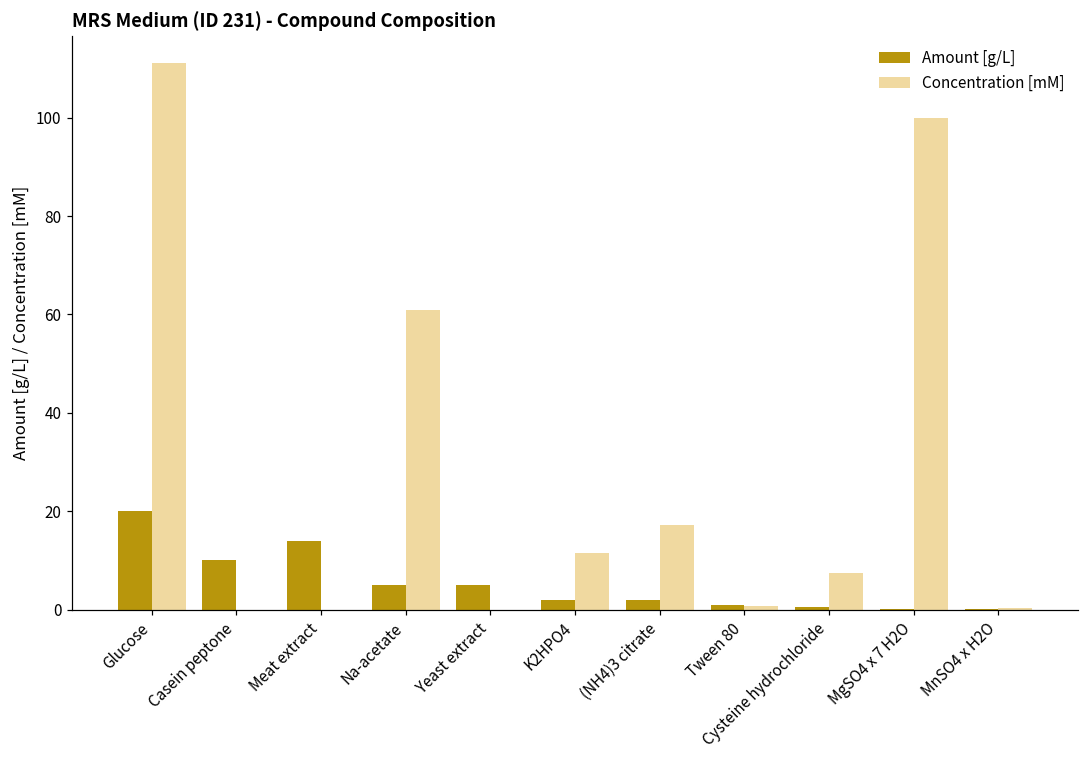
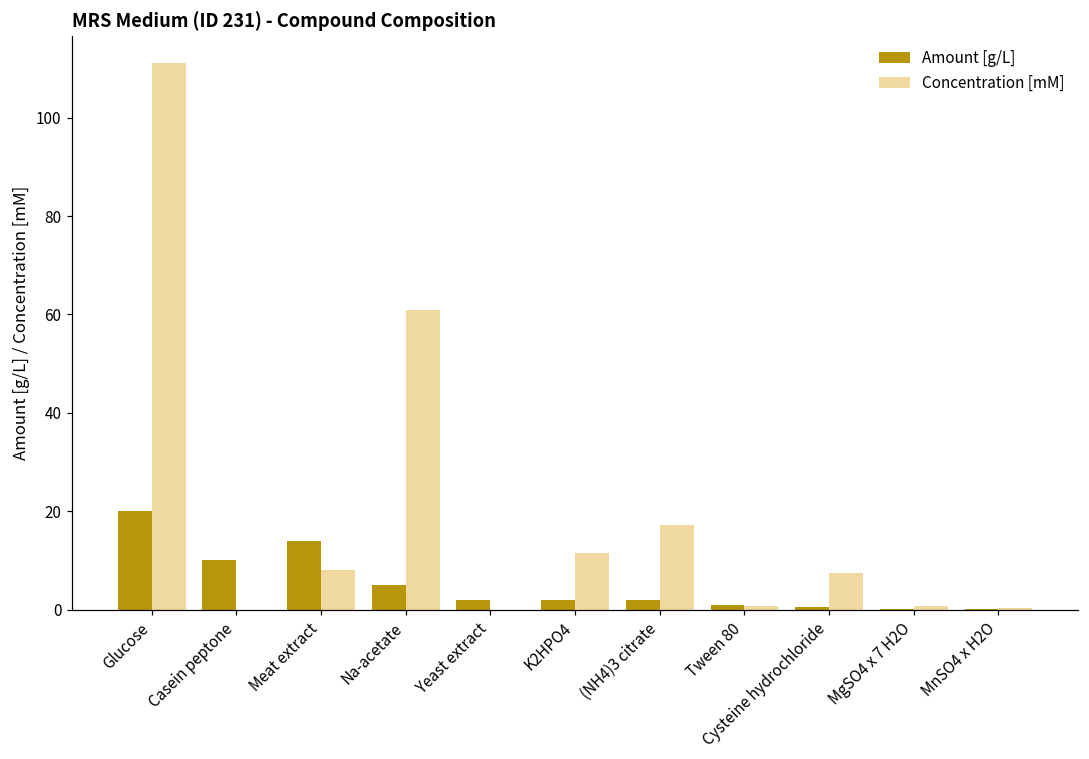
  {
    "Amount [g/L]": {
      "Glucose": 20,
      "Casein peptone": 10,
      "Meat extract": 14,
      "Na-acetate": 5,
-     "Yeast extract": 5,
+     "Yeast extract": 2,
      "K2HPO4": 2,
      "(NH4)3 citrate": 2,
      "Tween 80": 1
    },
    "Concentration [mM]": {
      "Glucose": 111,
      "Casein peptone": 0,
-     "Meat extract": 0,
+     "Meat extract": 8,
      "Na-acetate": 61,
      "Yeast extract": 0,
      "K2HPO4": 11,
      "(NH4)3 citrate": 17,
      "Tween 80": 1,
      "Cysteine hydrochloride": 8,
-     "MgSO4 x 7 H2O": 100
+     "MgSO4 x 7 H2O": 1
    }
  }
